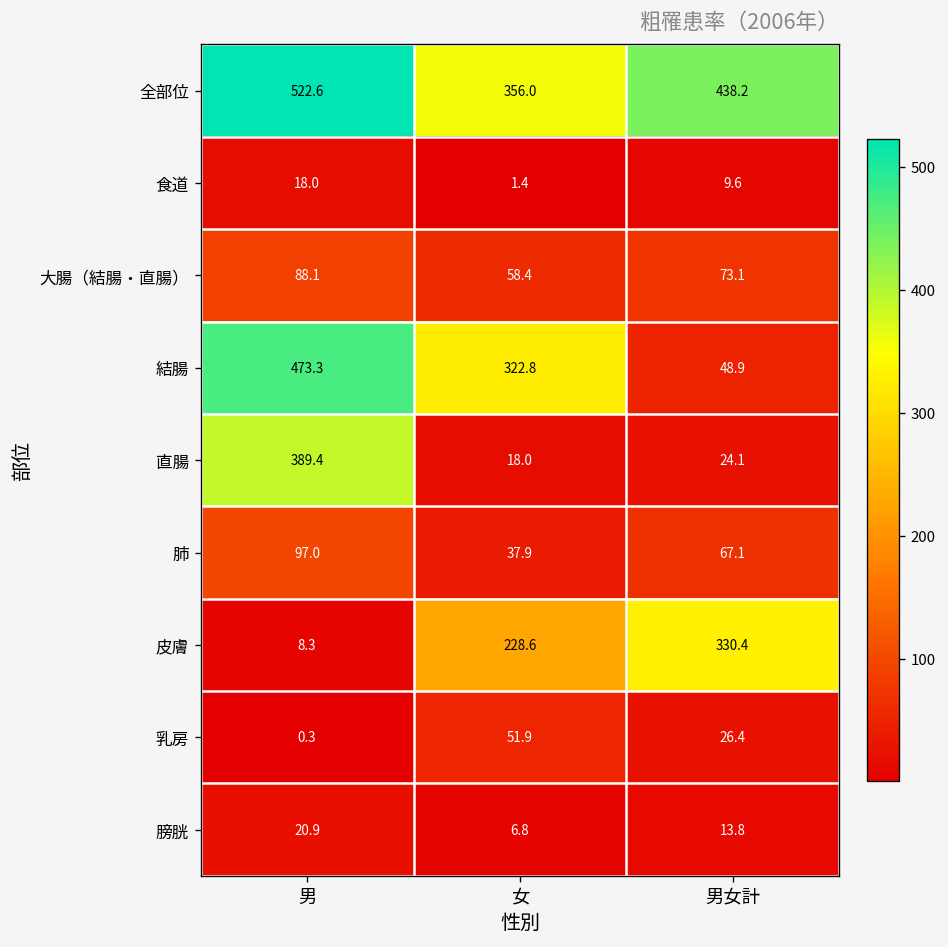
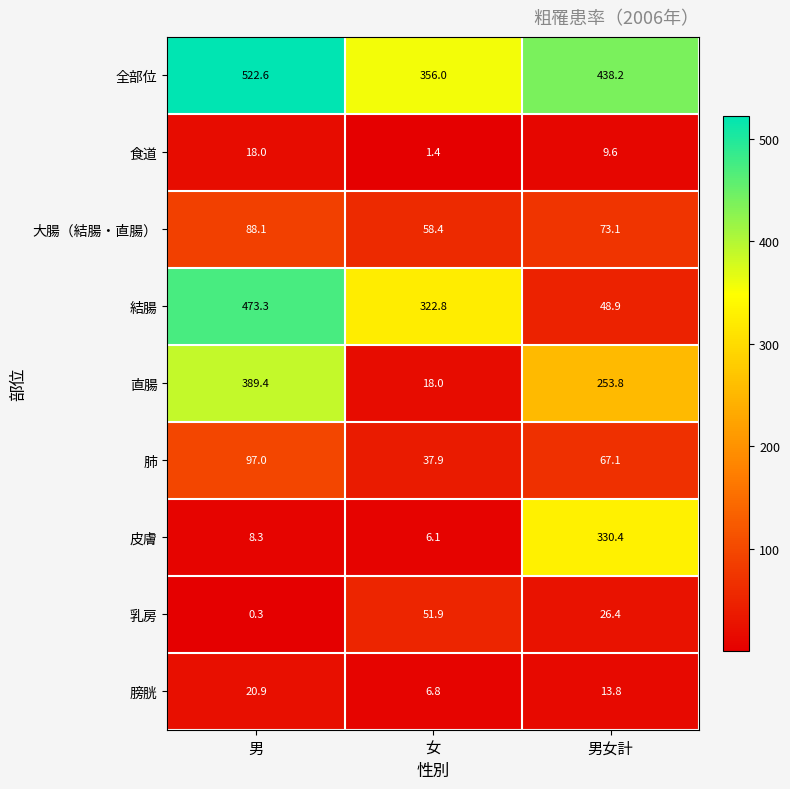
  {
    "全部位": {
      "男": 522.6,
      "女": 356.0,
      "男女計": 438.2
    },
    "食道": {
      "男": 18.0,
      "女": 1.4,
      "男女計": 9.6
    },
    "大腸（結腸・直腸）": {
      "男": 88.1,
      "女": 58.4,
      "男女計": 73.1
    },
    "結腸": {
      "男": 473.3,
      "女": 322.8,
      "男女計": 48.9
    },
    "直腸": {
      "男": 389.4,
      "女": 18.0,
-     "男女計": 24.1
+     "男女計": 253.8
    },
    "肺": {
      "男": 97.0,
      "女": 37.9,
      "男女計": 67.1
    },
    "皮膚": {
      "男": 8.3,
-     "女": 228.6,
+     "女": 6.1,
      "男女計": 330.4
    },
    "乳房": {
      "男": 0.3,
      "女": 51.9,
      "男女計": 26.4
    },
    "膀胱": {
      "男": 20.9,
      "女": 6.8,
      "男女計": 13.8
    }
  }
